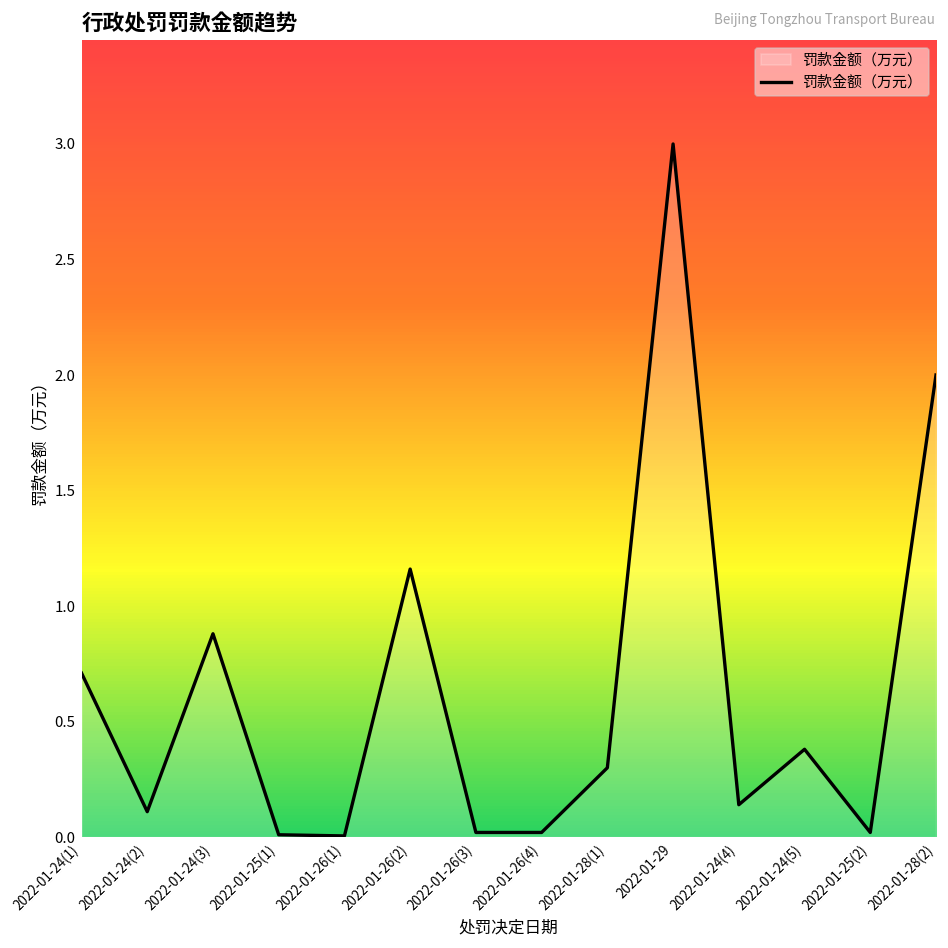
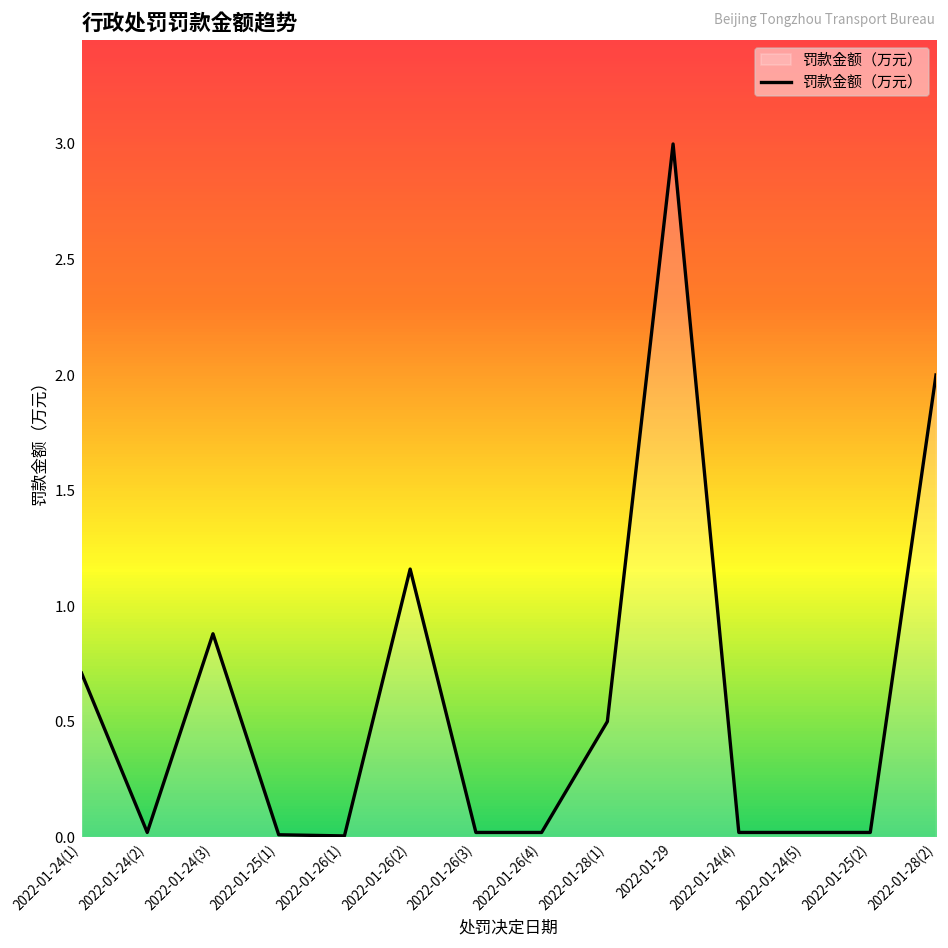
  {
    "2022-01-24(1)": 0.71,
-   "2022-01-24(2)": 0.11,
+   "2022-01-24(2)": 0.02,
    "2022-01-24(3)": 0.88,
    "2022-01-25(1)": 0.01,
    "2022-01-26(1)": 0.01,
    "2022-01-26(2)": 1.16,
    "2022-01-26(3)": 0.02,
    "2022-01-26(4)": 0.02,
-   "2022-01-28(1)": 0.3,
+   "2022-01-28(1)": 0.5,
    "2022-01-29": 3.00,
-   "2022-01-24(4)": 0.14,
-   "2022-01-24(5)": 0.38,
+   "2022-01-24(4)": 0.02,
+   "2022-01-24(5)": 0.02,
    "2022-01-25(2)": 0.02,
    "2022-01-28(2)": 2.00
  }
